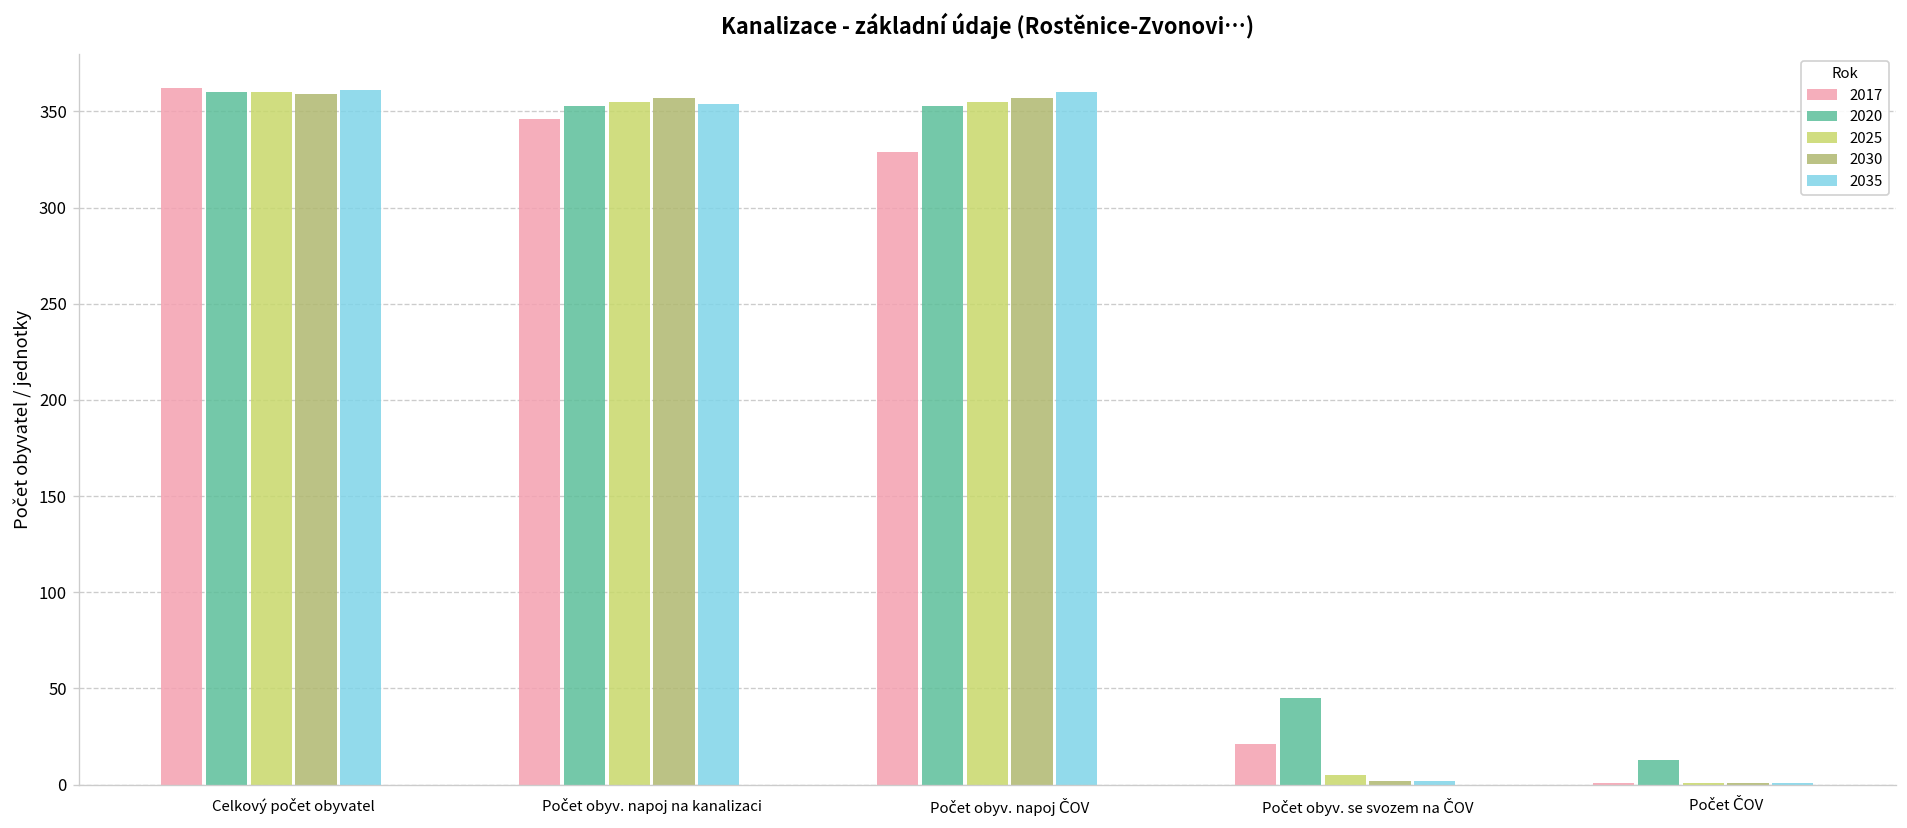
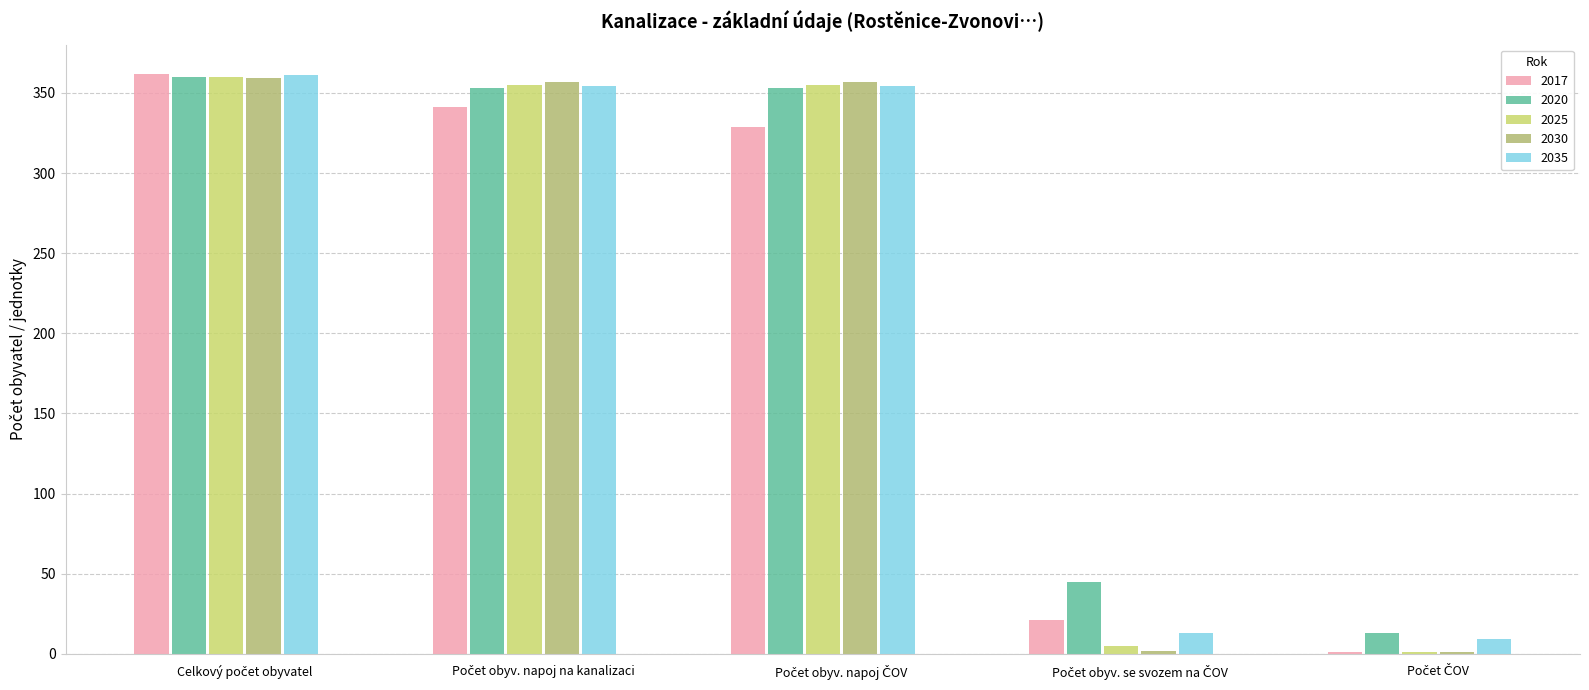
  {
    "2017": {
      "Celkový počet obyvatel": 362,
-     "Počet obyv. napoj na kanalizaci": 346,
+     "Počet obyv. napoj na kanalizaci": 341,
      "Počet obyv. napoj ČOV": 329,
      "Počet obyv. se svozem na ČOV": 21
    },
    "2020": {
      "Celkový počet obyvatel": 360,
      "Počet obyv. napoj na kanalizaci": 353,
      "Počet obyv. napoj ČOV": 353,
      "Počet obyv. se svozem na ČOV": 45,
      "Počet ČOV": 13
    },
    "2035": {
      "Celkový počet obyvatel": 361,
      "Počet obyv. napoj na kanalizaci": 354,
-     "Počet obyv. napoj ČOV": 360,
-     "Počet obyv. se svozem na ČOV": 2,
-     "Počet ČOV": 1
+     "Počet obyv. napoj ČOV": 354,
+     "Počet obyv. se svozem na ČOV": 13,
+     "Počet ČOV": 9
    }
  }
